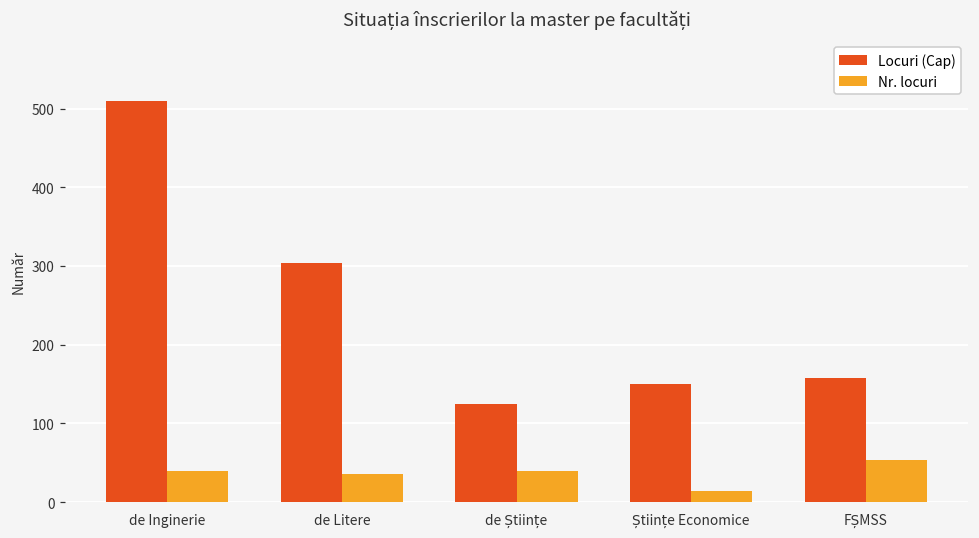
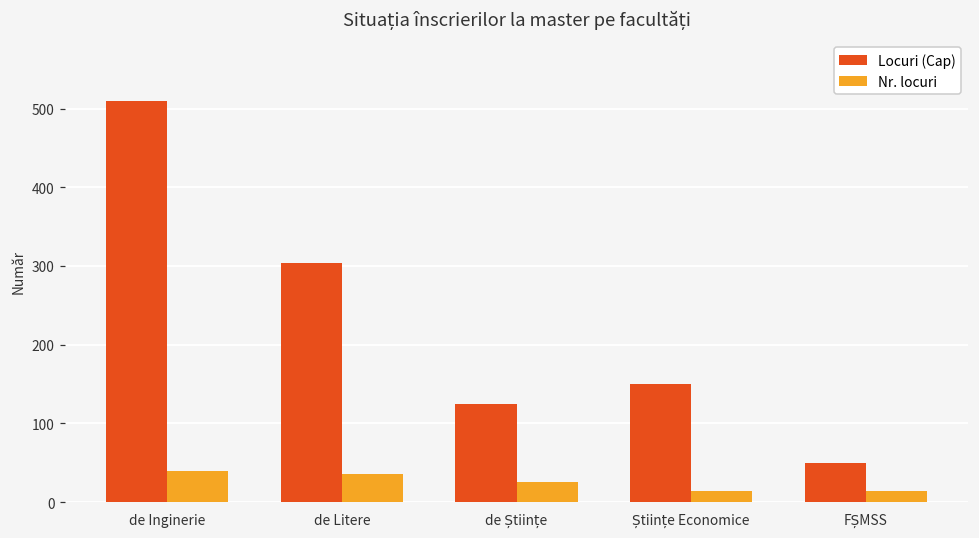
  {
    "Locuri (Cap)": {
      "de Inginerie": 510,
      "de Litere": 300,
      "de Științe": 130,
      "Științe Economice": 150,
-     "FȘMSS": 160
+     "FȘMSS": 50
    },
    "Nr. locuri": {
      "de Inginerie": 40,
      "de Litere": 40,
-     "de Științe": 40,
+     "de Științe": 30,
      "Științe Economice": 10,
-     "FȘMSS": 50
+     "FȘMSS": 10
    }
  }
